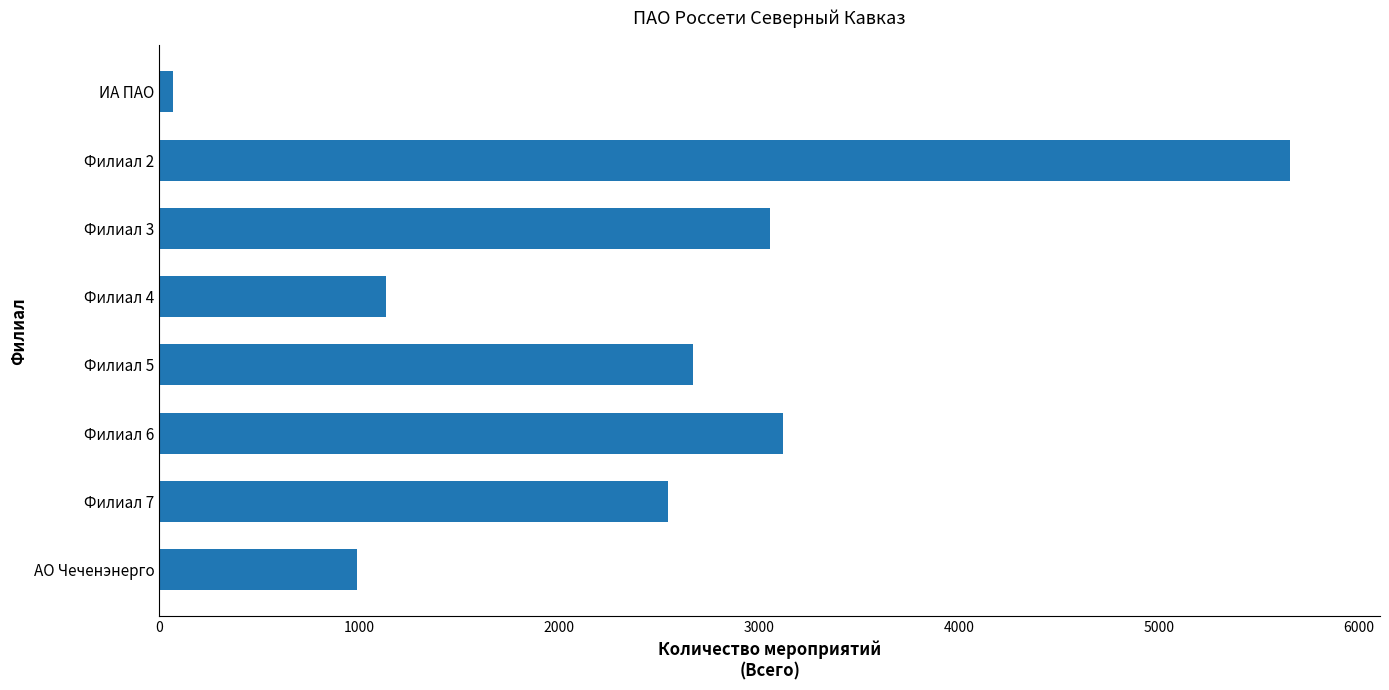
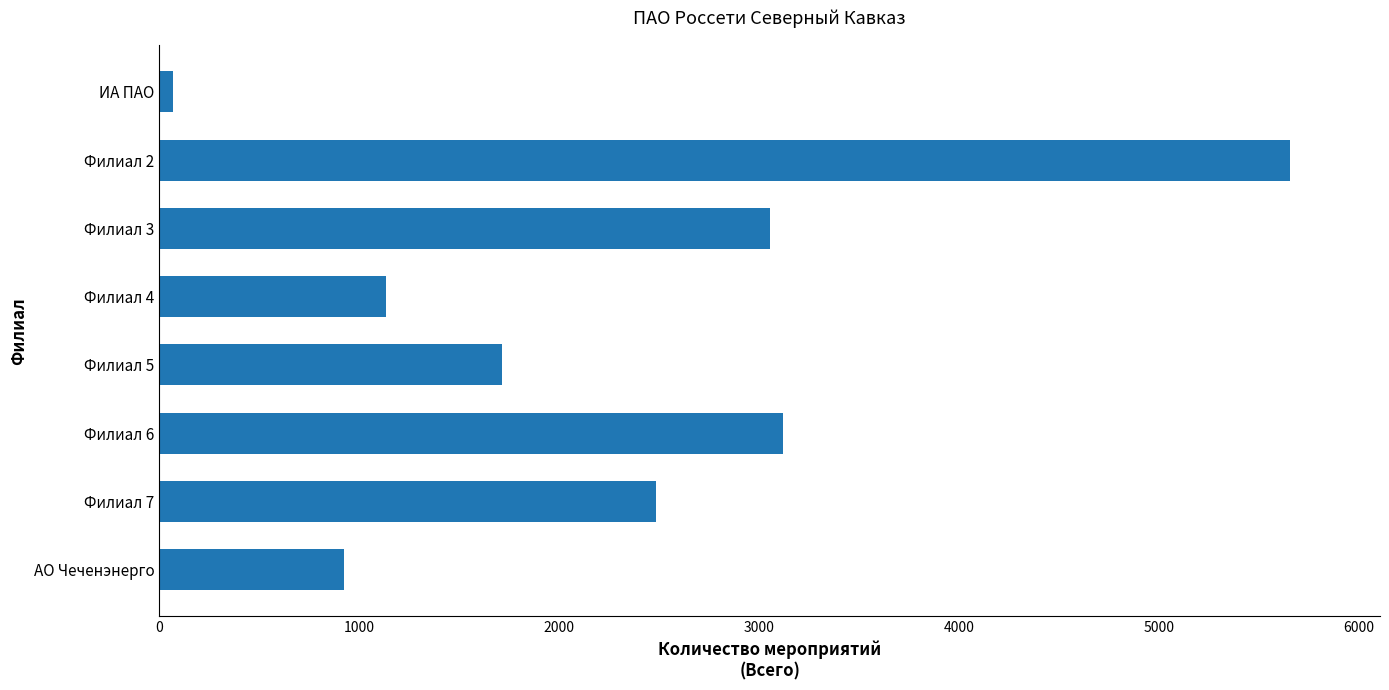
  {
    "ИА ПАО": 70,
    "Филиал 2": 5660,
    "Филиал 3": 3060,
    "Филиал 4": 1130,
-   "Филиал 5": 2670,
+   "Филиал 5": 1720,
    "Филиал 6": 3120,
-   "Филиал 7": 2540,
-   "АО Чеченэнерго": 990
+   "Филиал 7": 2490,
+   "АО Чеченэнерго": 930
  }
